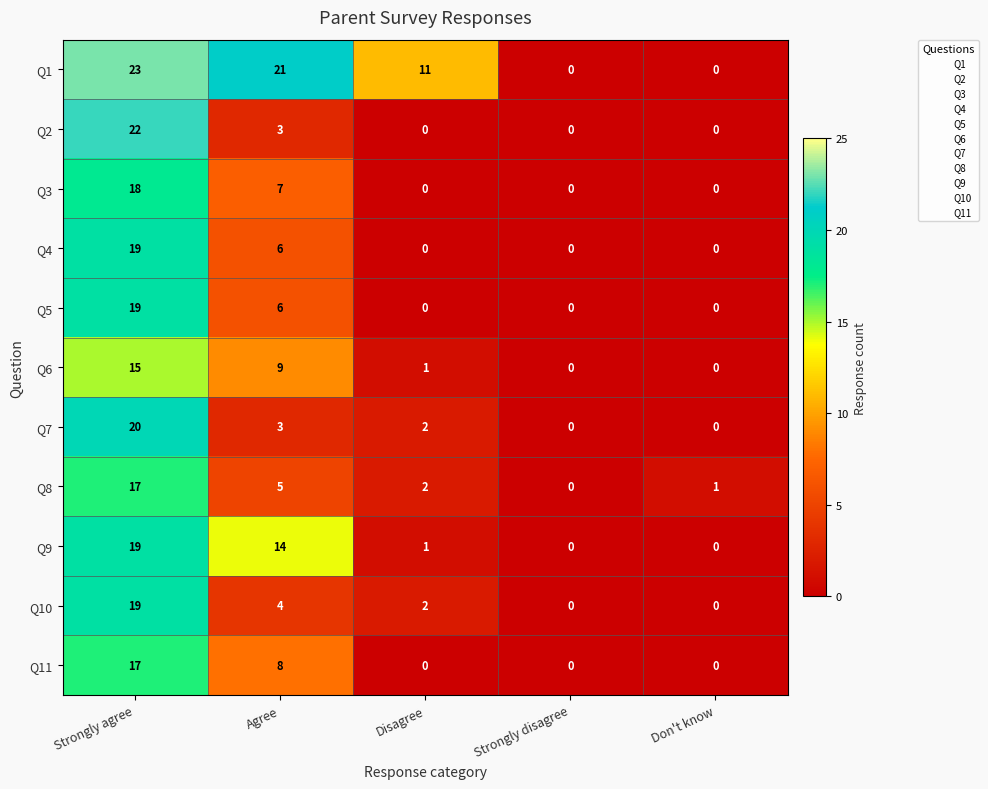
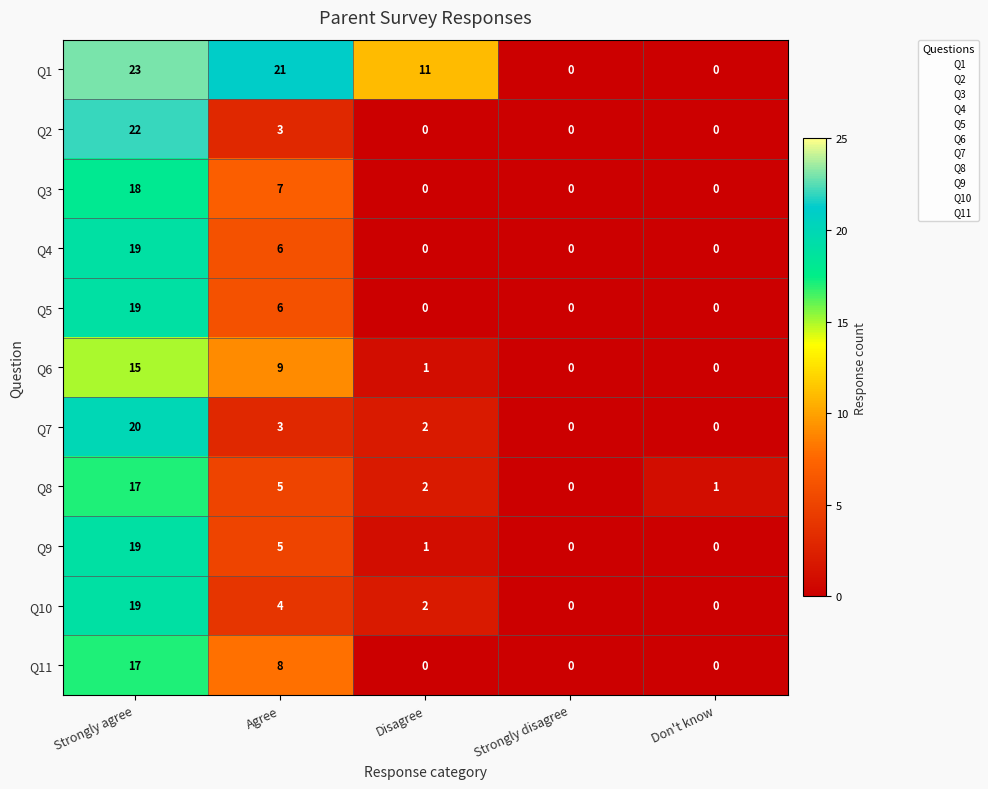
  {
    "Q1": {
      "Strongly agree": 23,
      "Agree": 21,
      "Disagree": 11,
      "Strongly disagree": 0,
      "Don't know": 0
    },
    "Q2": {
      "Strongly agree": 22,
      "Agree": 3,
      "Disagree": 0,
      "Strongly disagree": 0,
      "Don't know": 0
    },
    "Q3": {
      "Strongly agree": 18,
      "Agree": 7,
      "Disagree": 0,
      "Strongly disagree": 0,
      "Don't know": 0
    },
    "Q4": {
      "Strongly agree": 19,
      "Agree": 6,
      "Disagree": 0,
      "Strongly disagree": 0,
      "Don't know": 0
    },
    "Q5": {
      "Strongly agree": 19,
      "Agree": 6,
      "Disagree": 0,
      "Strongly disagree": 0,
      "Don't know": 0
    },
    "Q6": {
      "Strongly agree": 15,
      "Agree": 9,
      "Disagree": 1,
      "Strongly disagree": 0,
      "Don't know": 0
    },
    "Q7": {
      "Strongly agree": 20,
      "Agree": 3,
      "Disagree": 2,
      "Strongly disagree": 0,
      "Don't know": 0
    },
    "Q8": {
      "Strongly agree": 17,
      "Agree": 5,
      "Disagree": 2,
      "Strongly disagree": 0,
      "Don't know": 1
    },
    "Q9": {
      "Strongly agree": 19,
-     "Agree": 14,
+     "Agree": 5,
      "Disagree": 1,
      "Strongly disagree": 0,
      "Don't know": 0
    },
    "Q10": {
      "Strongly agree": 19,
      "Agree": 4,
      "Disagree": 2,
      "Strongly disagree": 0,
      "Don't know": 0
    },
    "Q11": {
      "Strongly agree": 17,
      "Agree": 8,
      "Disagree": 0,
      "Strongly disagree": 0,
      "Don't know": 0
    }
  }
